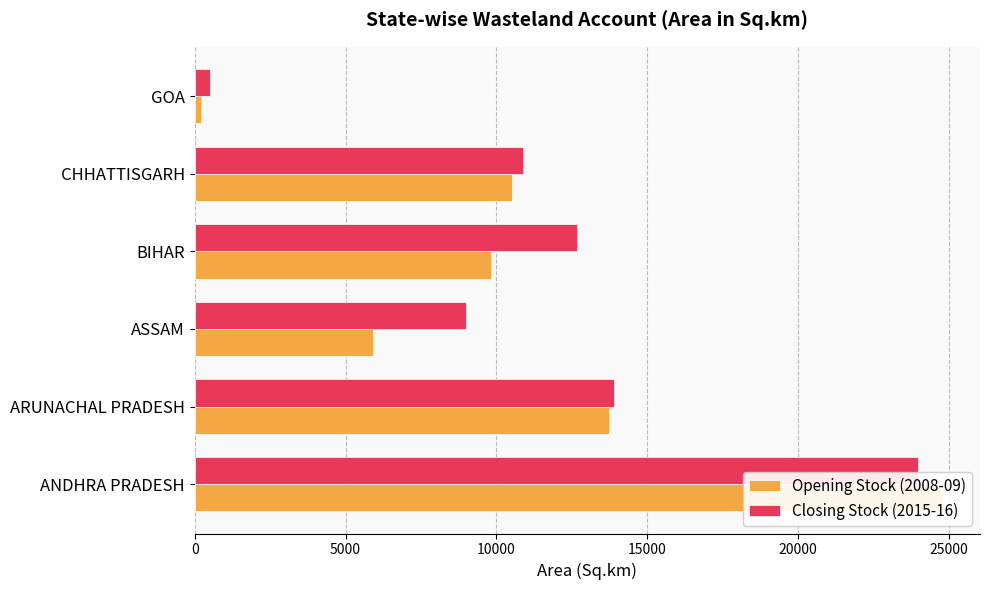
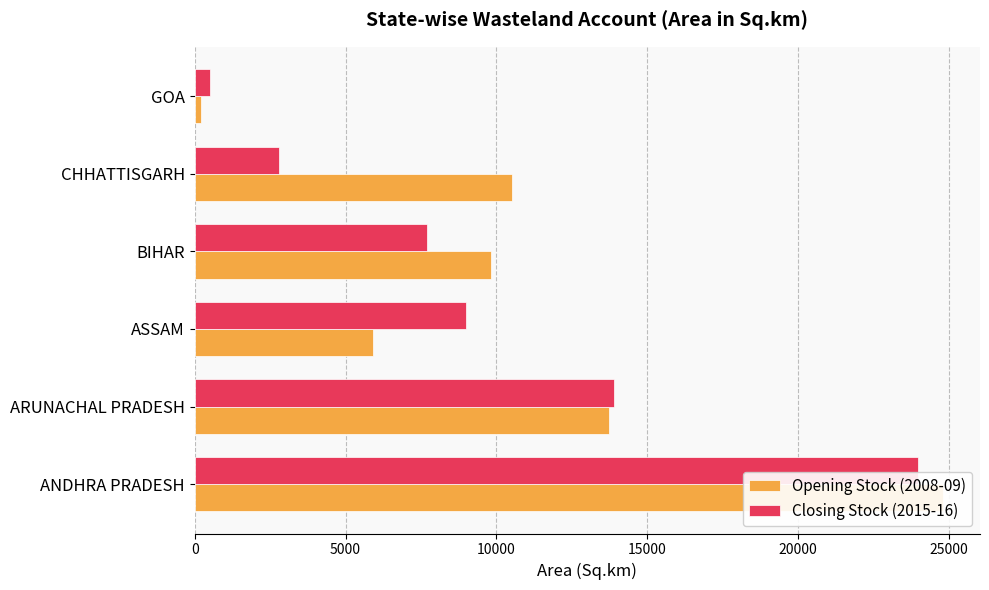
  {
    "Opening Stock (2008-09)": {
      "GOA": 200,
      "CHHATTISGARH": 10500,
      "BIHAR": 9800,
      "ASSAM": 5900,
      "ARUNACHAL PRADESH": 13700
    },
    "Closing Stock (2015-16)": {
      "GOA": 500,
-     "CHHATTISGARH": 10900,
-     "BIHAR": 12700,
+     "CHHATTISGARH": 2800,
+     "BIHAR": 7700,
      "ASSAM": 9000,
      "ARUNACHAL PRADESH": 13900,
      "ANDHRA PRADESH": 24000
    }
  }
